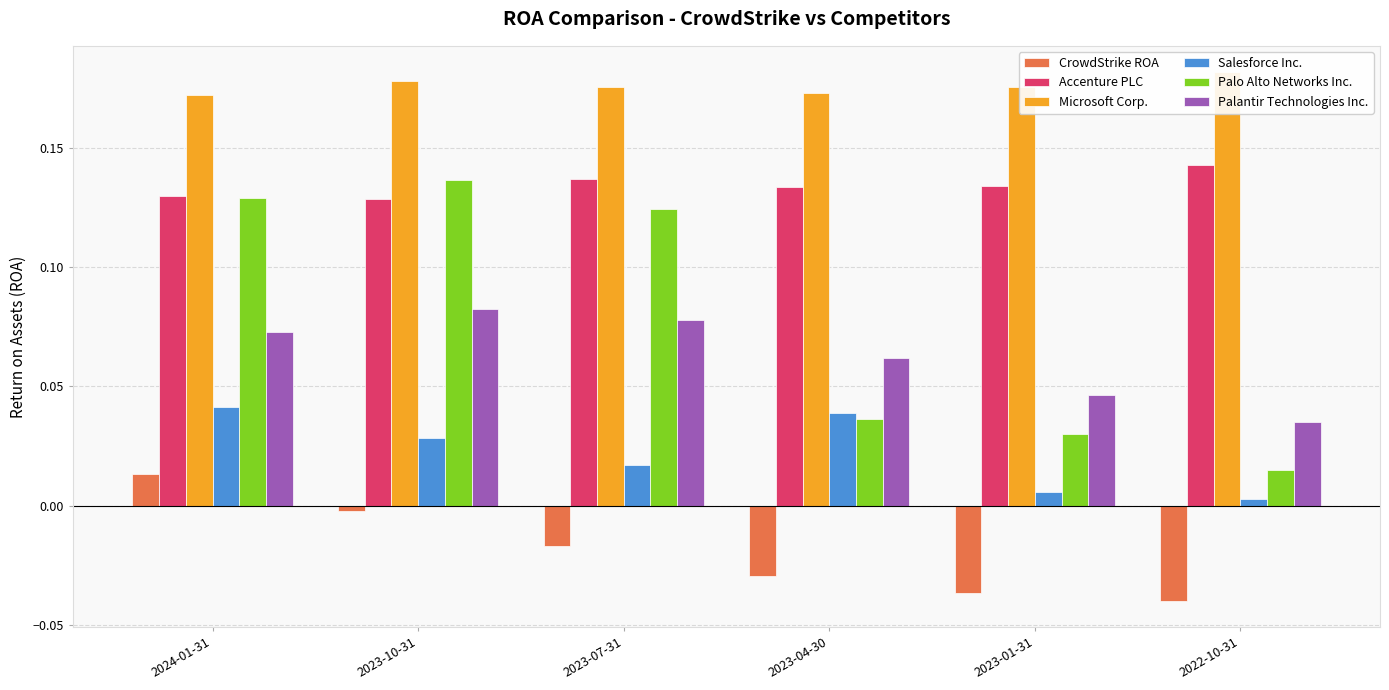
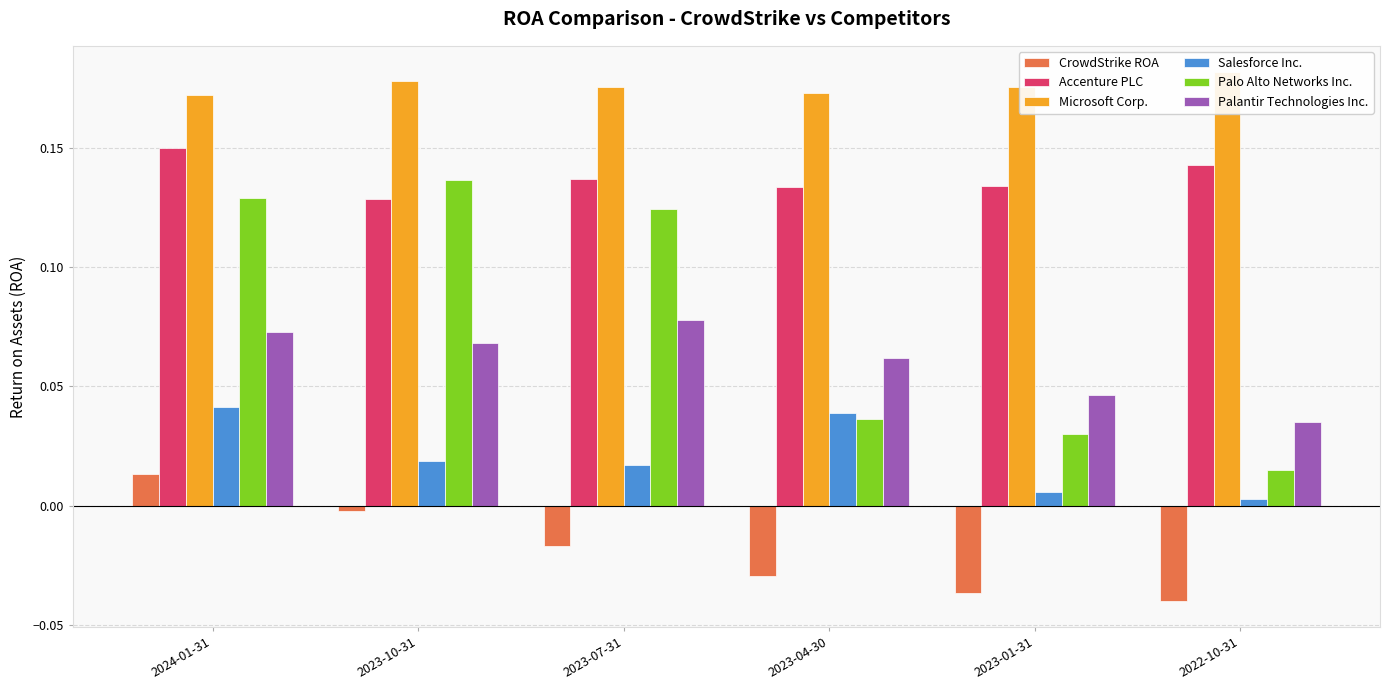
  {
    "CrowdStrike ROA": {
      "2024-01-31": 0.013,
      "2023-10-31": -0.002,
      "2023-07-31": -0.017,
      "2023-04-30": -0.029,
      "2023-01-31": -0.037,
      "2022-10-31": -0.040
    },
    "Accenture PLC": {
-     "2024-01-31": 0.130,
+     "2024-01-31": 0.150,
      "2023-10-31": 0.128,
      "2023-07-31": 0.137,
      "2023-04-30": 0.134,
      "2023-01-31": 0.134,
      "2022-10-31": 0.143
    },
    "Microsoft Corp.": {
      "2024-01-31": 0.172,
      "2023-10-31": 0.178,
      "2023-07-31": 0.175,
      "2023-04-30": 0.173
    },
    "Salesforce Inc.": {
      "2024-01-31": 0.041,
-     "2023-10-31": 0.029,
+     "2023-10-31": 0.019,
      "2023-07-31": 0.017,
      "2023-04-30": 0.039,
      "2023-01-31": 0.006,
      "2022-10-31": 0.003
    },
    "Palo Alto Networks Inc.": {
      "2024-01-31": 0.129,
      "2023-10-31": 0.137,
      "2023-07-31": 0.125,
      "2023-04-30": 0.036,
      "2023-01-31": 0.030,
      "2022-10-31": 0.015
    },
    "Palantir Technologies Inc.": {
      "2024-01-31": 0.073,
-     "2023-10-31": 0.083,
+     "2023-10-31": 0.068,
      "2023-07-31": 0.078,
      "2023-04-30": 0.062,
      "2023-01-31": 0.046,
      "2022-10-31": 0.035
    }
  }
